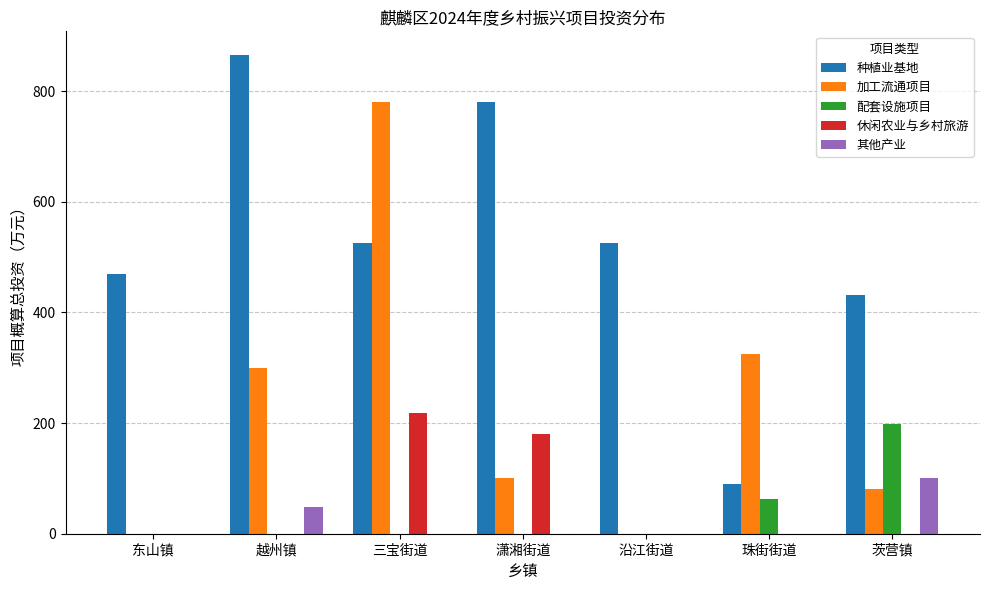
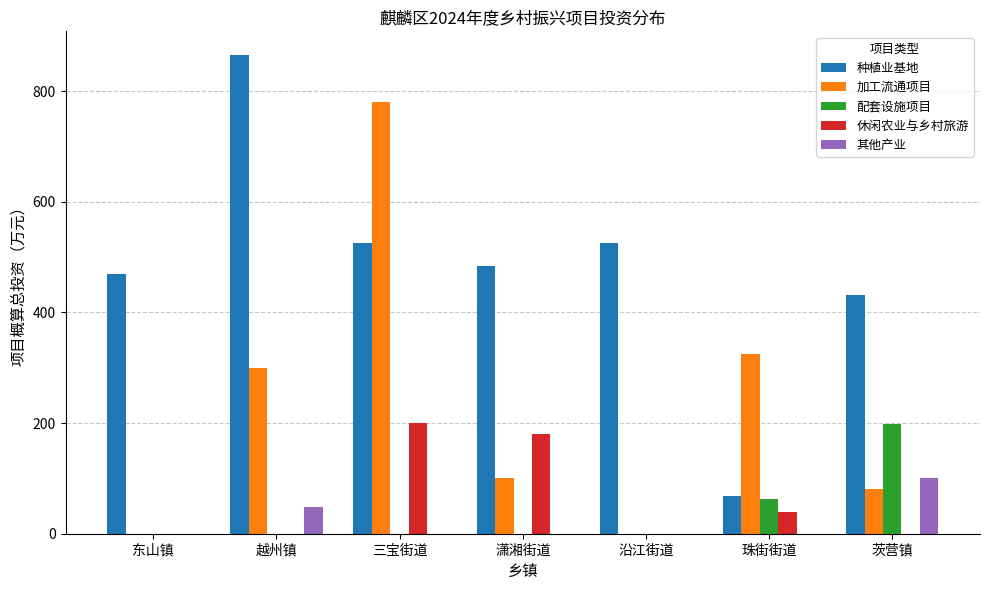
  {
    "种植业基地": {
      "东山镇": 470,
      "越州镇": 870,
      "三宝街道": 530,
-     "潇湘街道": 780,
+     "潇湘街道": 480,
      "沿江街道": 530,
-     "珠街街道": 90,
+     "珠街街道": 70,
      "茨营镇": 430
    },
    "加工流通项目": {
      "东山镇": 0,
      "越州镇": 300,
      "三宝街道": 780,
      "潇湘街道": 100,
      "沿江街道": 0,
      "珠街街道": 330,
      "茨营镇": 80
    },
    "配套设施项目": {
      "东山镇": 0,
      "越州镇": 0,
      "三宝街道": 0,
      "潇湘街道": 0,
      "沿江街道": 0,
      "珠街街道": 60,
      "茨营镇": 200
    },
    "休闲农业与乡村旅游": {
      "东山镇": 0,
      "越州镇": 0,
-     "三宝街道": 220,
+     "三宝街道": 200,
      "潇湘街道": 180,
      "沿江街道": 0,
-     "珠街街道": 0,
+     "珠街街道": 40,
      "茨营镇": 0
    },
    "其他产业": {
      "东山镇": 0,
      "越州镇": 50,
      "三宝街道": 0,
      "潇湘街道": 0,
      "沿江街道": 0,
      "珠街街道": 0,
      "茨营镇": 100
    }
  }
